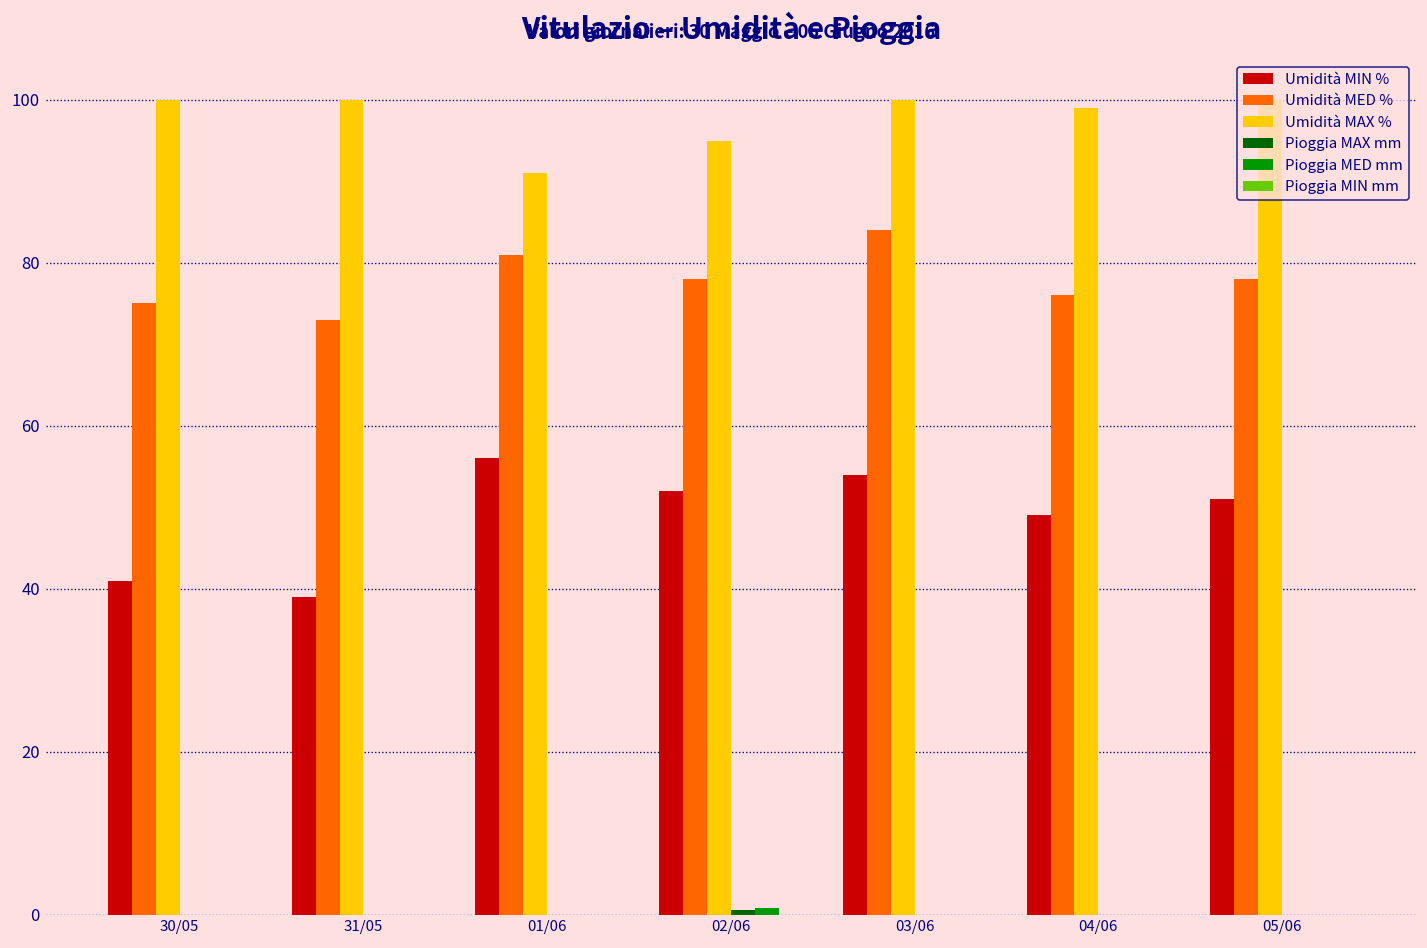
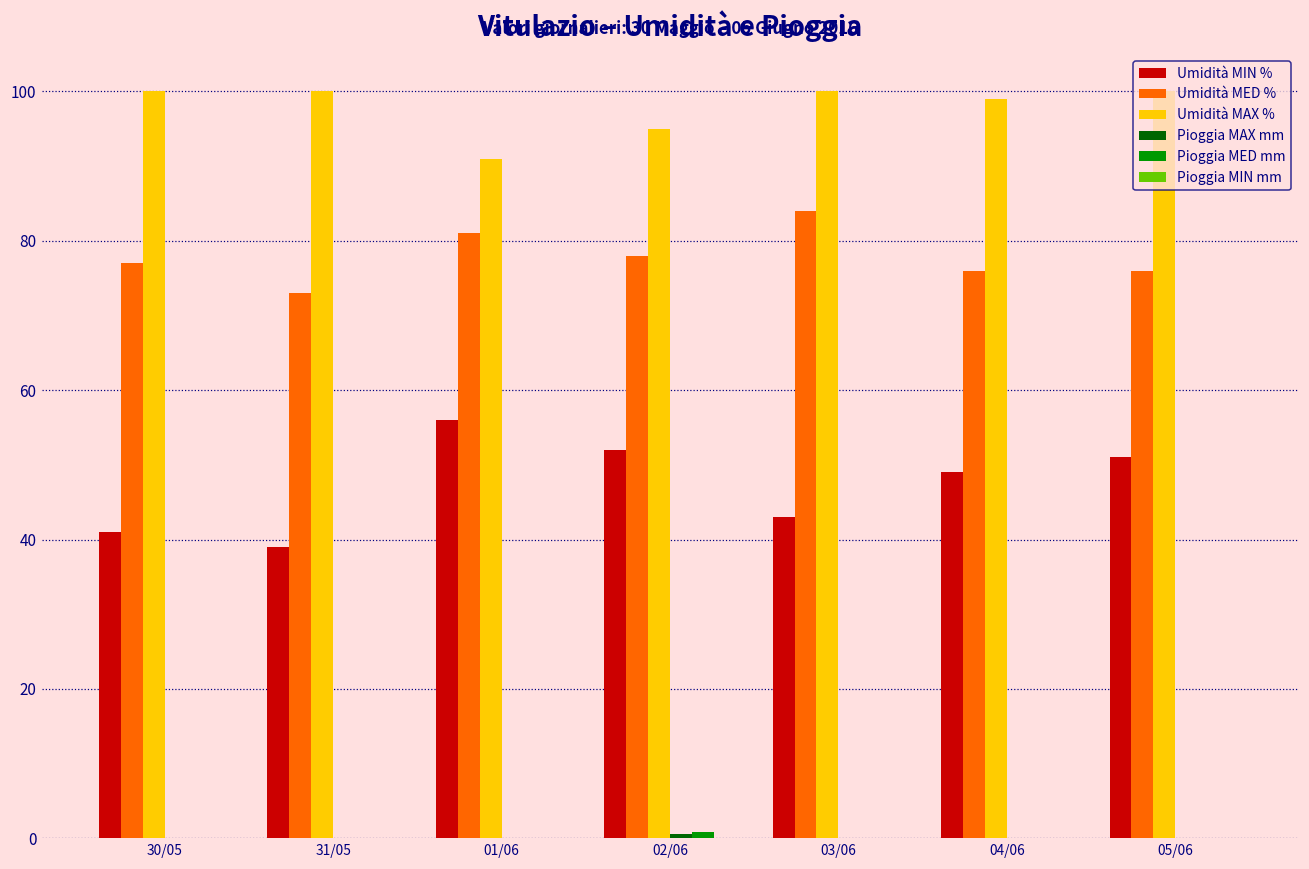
  {
    "Umidità MIN %": {
      "30/05": 41,
      "31/05": 39,
      "01/06": 56,
      "02/06": 52,
-     "03/06": 54,
+     "03/06": 43,
      "04/06": 49,
      "05/06": 51
    },
    "Umidità MED %": {
-     "30/05": 75,
+     "30/05": 77,
      "31/05": 73,
      "01/06": 81,
      "02/06": 78,
      "03/06": 84,
      "04/06": 76,
-     "05/06": 78
+     "05/06": 76
    },
    "Umidità MAX %": {
      "30/05": 100,
      "31/05": 100,
      "01/06": 91,
      "02/06": 95,
      "03/06": 100,
      "04/06": 99
    },
    "Pioggia MIN mm": {
      "30/05": 0,
      "31/05": 0,
      "01/06": 0,
      "02/06": 0,
      "03/06": 0,
      "04/06": 0,
      "05/06": 0
    }
  }
